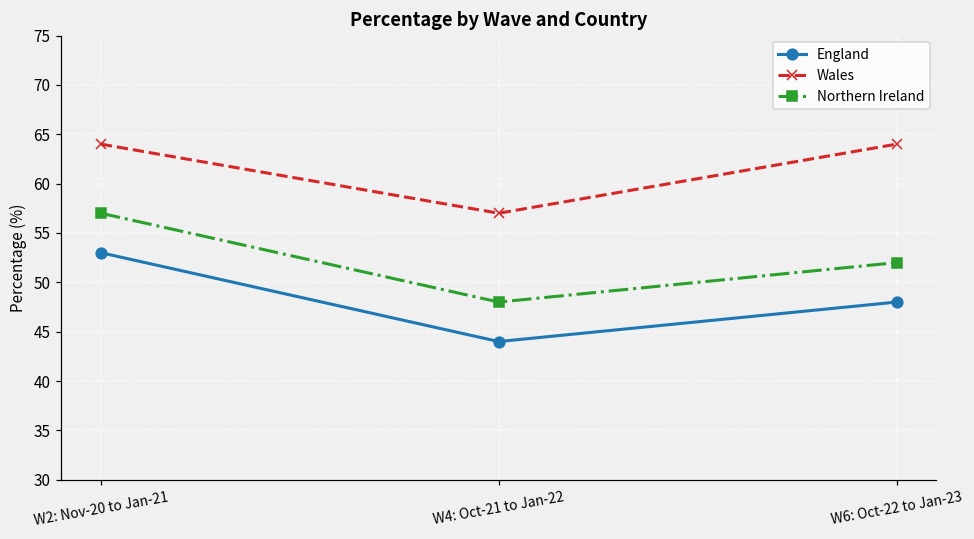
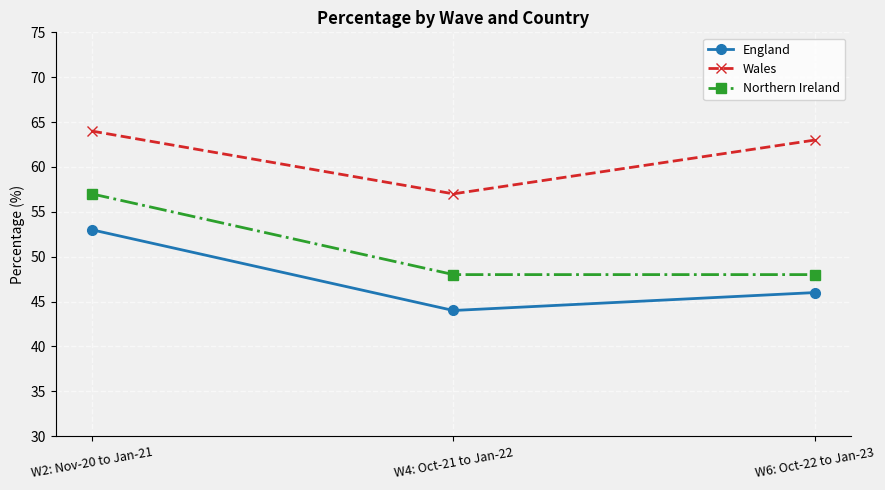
  {
    "England": {
      "W2: Nov-20 to Jan-21": 53,
      "W4: Oct-21 to Jan-22": 44,
-     "W6: Oct-22 to Jan-23": 48
+     "W6: Oct-22 to Jan-23": 46
    },
    "Wales": {
      "W2: Nov-20 to Jan-21": 64,
      "W4: Oct-21 to Jan-22": 57,
-     "W6: Oct-22 to Jan-23": 64
+     "W6: Oct-22 to Jan-23": 63
    },
    "Northern Ireland": {
      "W2: Nov-20 to Jan-21": 57,
      "W4: Oct-21 to Jan-22": 48,
-     "W6: Oct-22 to Jan-23": 52
+     "W6: Oct-22 to Jan-23": 48
    }
  }
